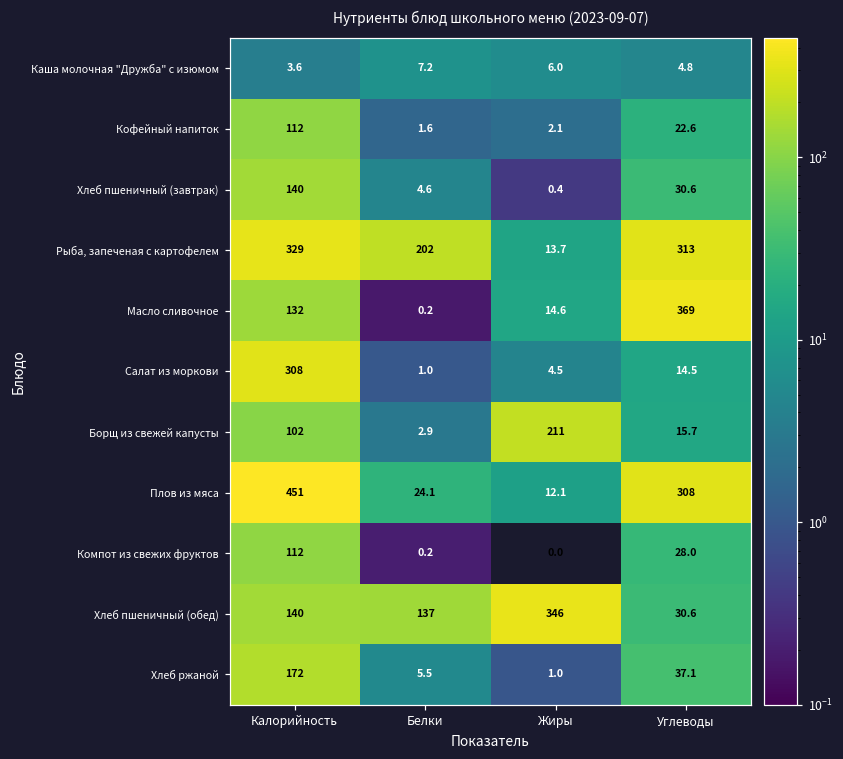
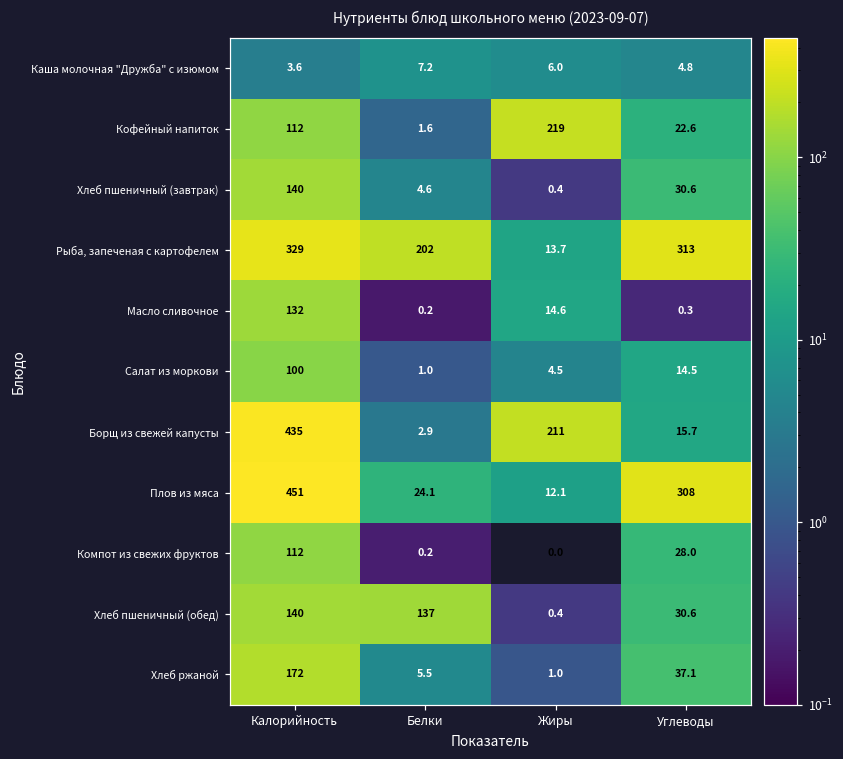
  {
    "Каша молочная \"Дружба\" с изюмом": {
      "Калорийность": 3.6,
      "Белки": 7.2,
      "Жиры": 6.0,
      "Углеводы": 4.8
    },
    "Кофейный напиток": {
      "Калорийность": 112,
      "Белки": 1.6,
-     "Жиры": 2.1,
+     "Жиры": 219,
      "Углеводы": 22.6
    },
    "Хлеб пшеничный (завтрак)": {
      "Калорийность": 140,
      "Белки": 4.6,
      "Жиры": 0.4,
      "Углеводы": 30.6
    },
    "Рыба, запеченая с картофелем": {
      "Калорийность": 329,
      "Белки": 202,
      "Жиры": 13.7,
      "Углеводы": 313
    },
    "Масло сливочное": {
      "Калорийность": 132,
      "Белки": 0.2,
      "Жиры": 14.6,
-     "Углеводы": 369
+     "Углеводы": 0.3
    },
    "Салат из моркови": {
-     "Калорийность": 308,
+     "Калорийность": 100,
      "Белки": 1.0,
      "Жиры": 4.5,
      "Углеводы": 14.5
    },
    "Борщ из свежей капусты": {
-     "Калорийность": 102,
+     "Калорийность": 435,
      "Белки": 2.9,
      "Жиры": 211,
      "Углеводы": 15.7
    },
    "Плов из мяса": {
      "Калорийность": 451,
      "Белки": 24.1,
      "Жиры": 12.1,
      "Углеводы": 308
    },
    "Компот из свежих фруктов": {
      "Калорийность": 112,
      "Белки": 0.2,
      "Углеводы": 28.0
    },
    "Хлеб пшеничный (обед)": {
      "Калорийность": 140,
      "Белки": 137,
-     "Жиры": 346,
+     "Жиры": 0.4,
      "Углеводы": 30.6
    },
    "Хлеб ржаной": {
      "Калорийность": 172,
      "Белки": 5.5,
      "Жиры": 1.0,
      "Углеводы": 37.1
    }
  }
